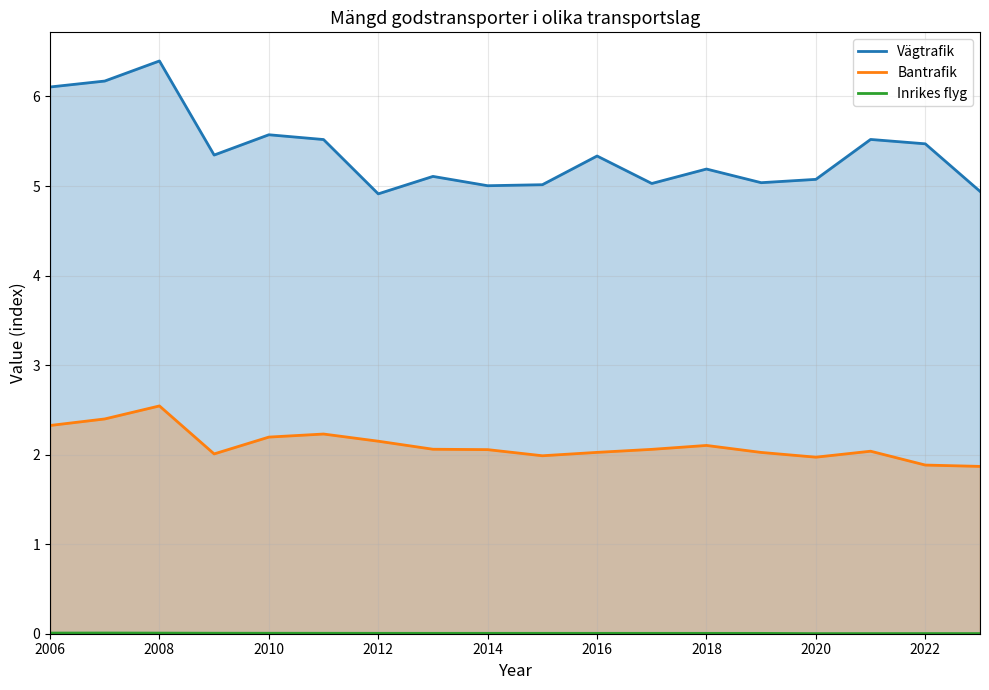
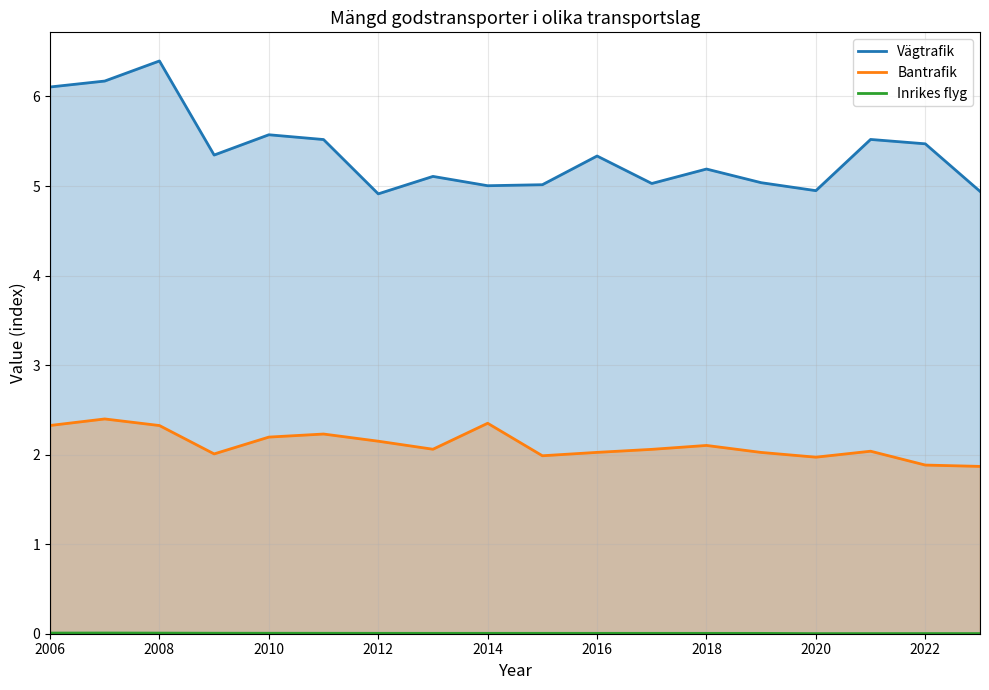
  {
    "Vägtrafik": {
      "2006": 6.1,
      "2008": 6.4,
      "2010": 5.6,
      "2012": 4.9,
      "2014": 5.0,
      "2016": 5.3,
      "2018": 5.2,
-     "2020": 5.1,
+     "2020": 4.9,
      "2022": 5.5
    },
    "Bantrafik": {
      "2006": 2.3,
-     "2008": 2.5,
+     "2008": 2.3,
      "2010": 2.2,
      "2012": 2.2,
-     "2014": 2.1,
+     "2014": 2.4,
      "2016": 2.0,
      "2018": 2.1,
      "2020": 2.0,
      "2022": 1.9
    },
    "Inrikes flyg": {
      "2006": 0.0,
      "2008": 0.0,
      "2010": 0.0,
      "2012": 0.0,
      "2014": 0.0,
      "2016": 0.0,
      "2018": 0.0,
      "2020": 0.0,
      "2022": 0.0
    }
  }
